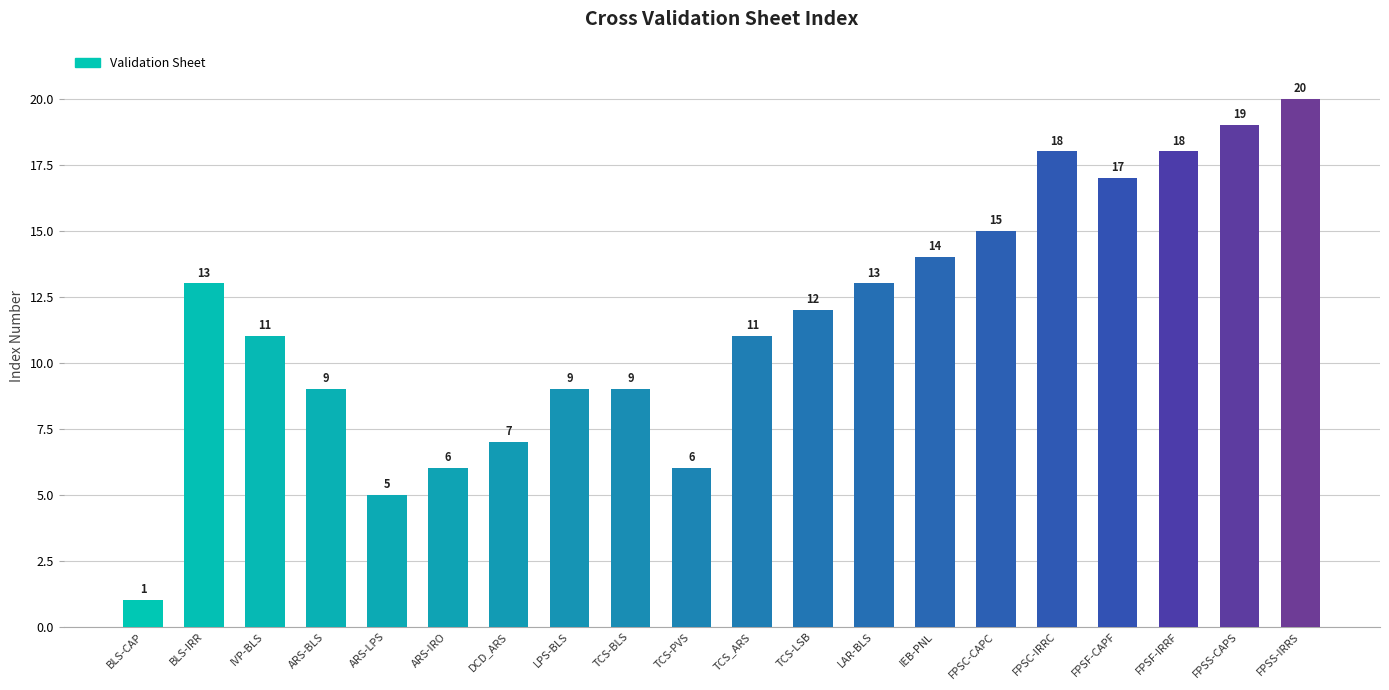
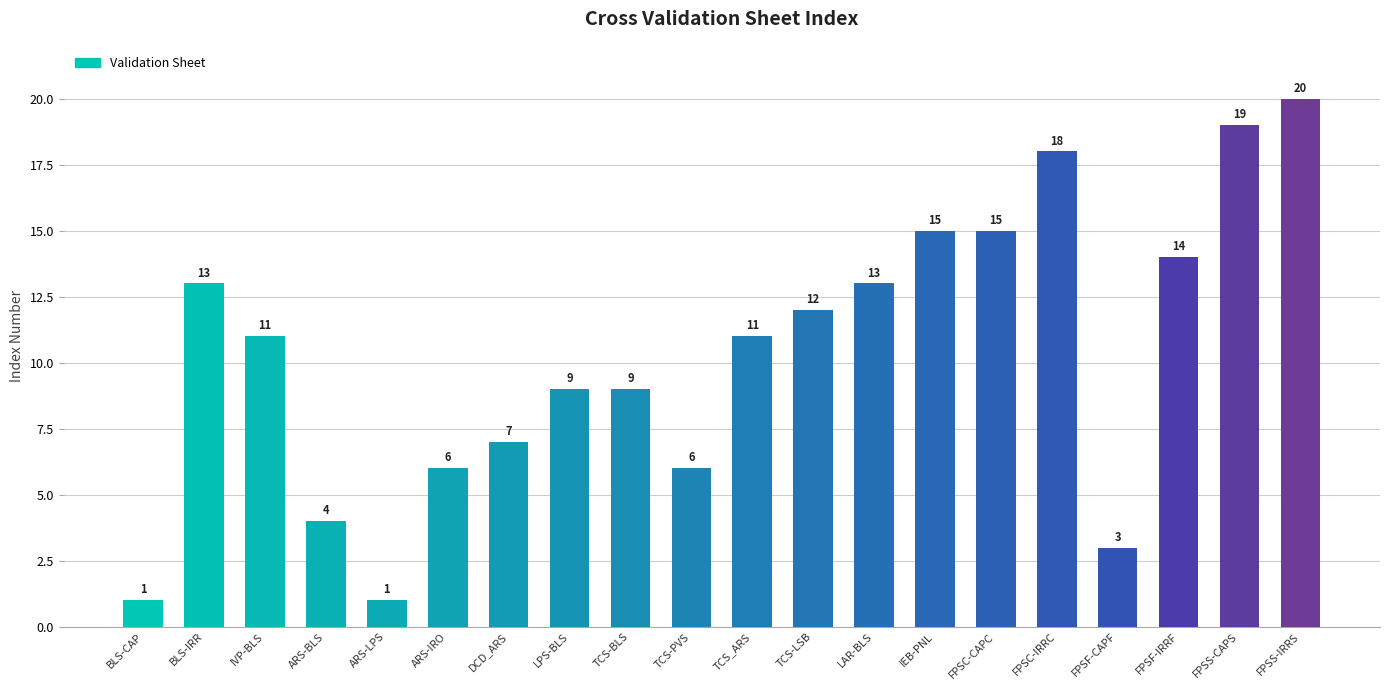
  {
    "BLS-CAP": 1,
    "BLS-IRR": 13,
    "IVP-BLS": 11,
-   "ARS-BLS": 9,
-   "ARS-LPS": 5,
+   "ARS-BLS": 4,
+   "ARS-LPS": 1,
    "ARS-IRO": 6,
    "DCD_ARS": 7,
    "LPS-BLS": 9,
    "TCS-BLS": 9,
    "TCS-PVS": 6,
    "TCS_ARS": 11,
    "TCS-LSB": 12,
    "LAR-BLS": 13,
-   "IEB-PNL": 14,
+   "IEB-PNL": 15,
    "FPSC-CAPC": 15,
    "FPSC-IRRC": 18,
-   "FPSF-CAPF": 17,
-   "FPSF-IRRF": 18,
+   "FPSF-CAPF": 3,
+   "FPSF-IRRF": 14,
    "FPSS-CAPS": 19,
    "FPSS-IRRS": 20
  }
